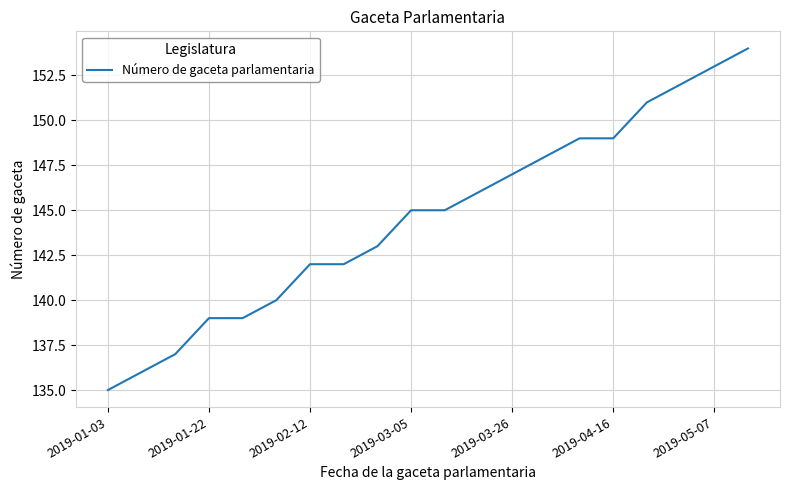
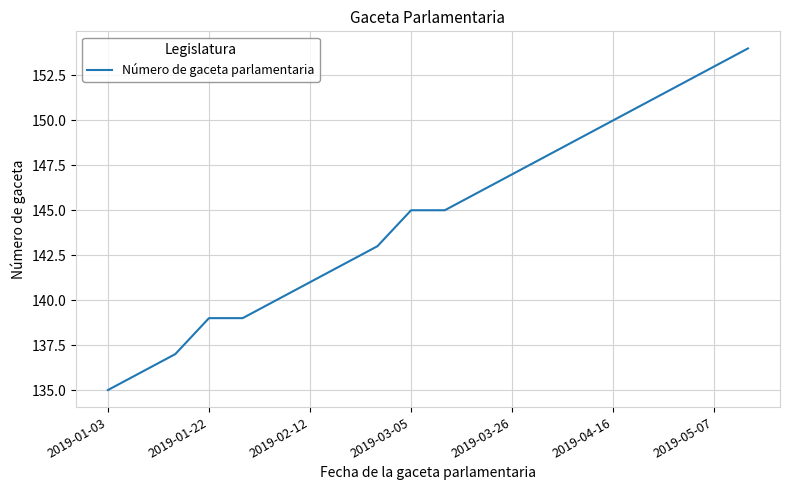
  {
    "2019-01-03": 135,
    "2019-01-22": 139,
-   "2019-02-12": 142,
+   "2019-02-12": 141,
    "2019-03-05": 145,
    "2019-03-26": 147,
-   "2019-04-16": 149,
+   "2019-04-16": 150,
    "2019-05-07": 153
  }
